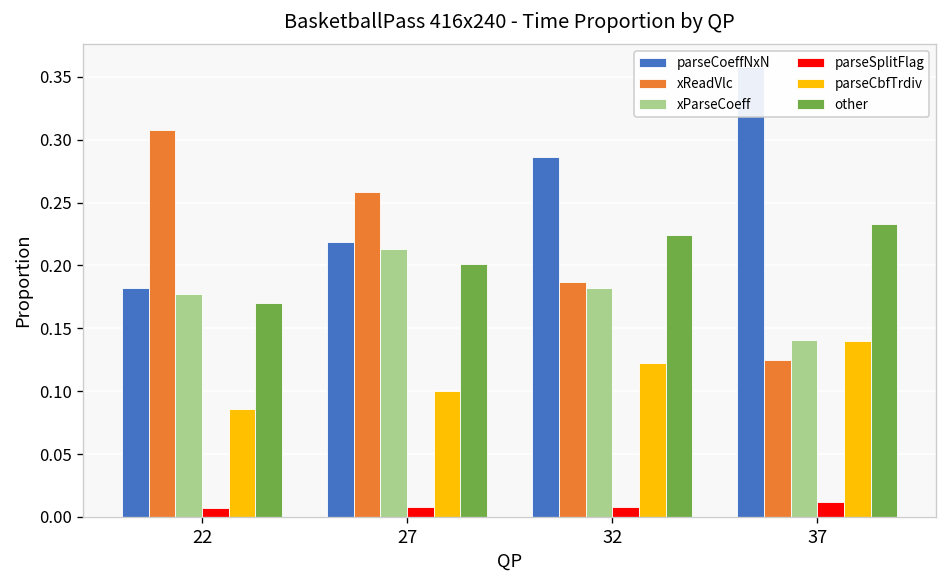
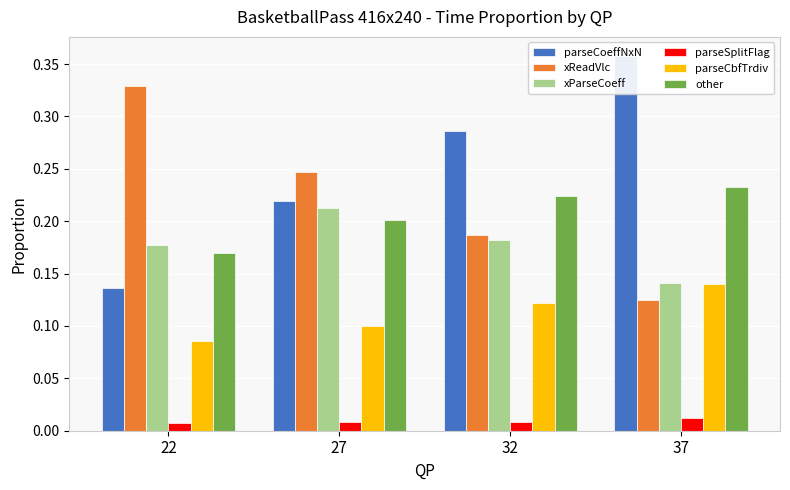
  {
    "parseCoeffNxN": {
-     "22": 0.182,
+     "22": 0.136,
      "27": 0.219,
      "32": 0.286
    },
    "xReadVlc": {
-     "22": 0.308,
-     "27": 0.258,
+     "22": 0.329,
+     "27": 0.247,
      "32": 0.187,
      "37": 0.125
    },
    "xParseCoeff": {
      "22": 0.177,
      "27": 0.213,
      "32": 0.182,
      "37": 0.141
    },
    "parseSplitFlag": {
      "22": 0.007,
      "27": 0.008,
      "32": 0.008,
      "37": 0.012
    },
    "parseCbfTrdiv": {
      "22": 0.086,
      "27": 0.100,
      "32": 0.122,
      "37": 0.140
    },
    "other": {
      "22": 0.170,
      "27": 0.201,
      "32": 0.224,
      "37": 0.233
    }
  }
